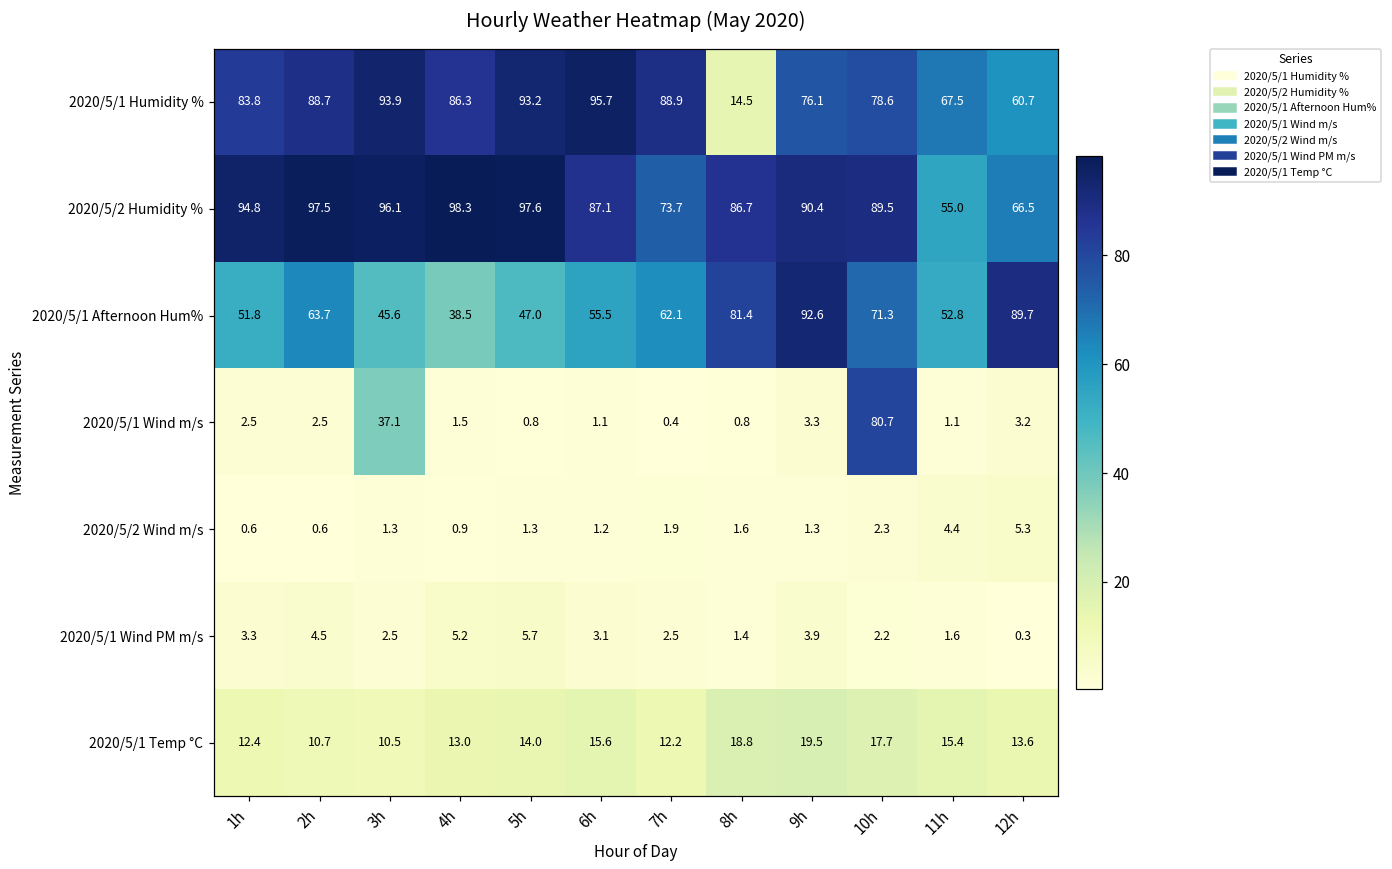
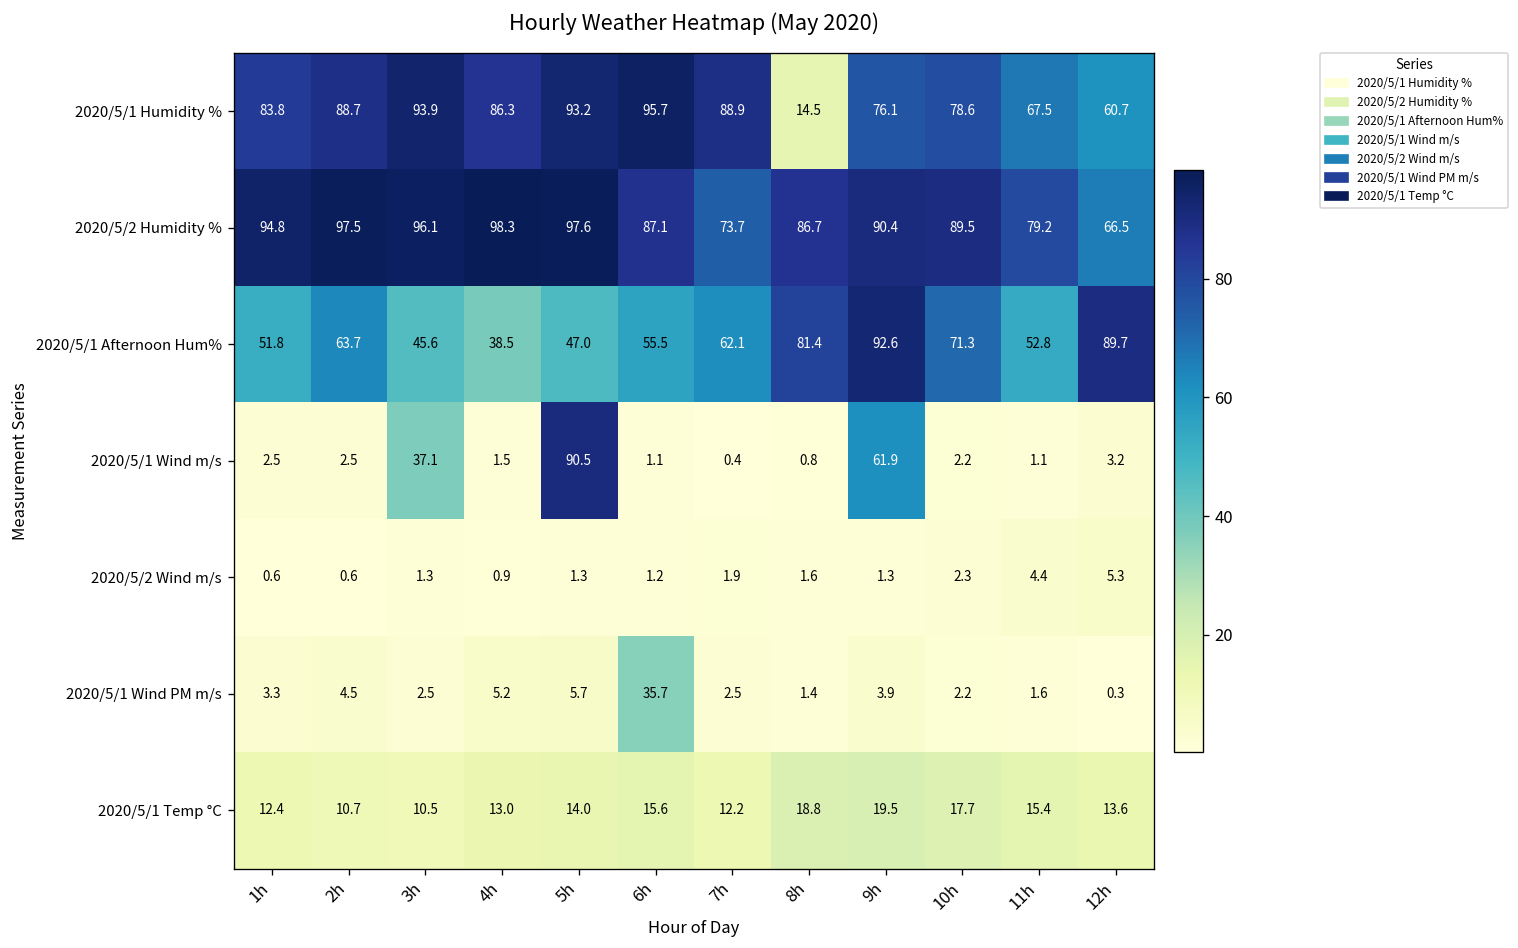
  {
    "2020/5/1 Humidity %": {
      "1h": 83.8,
      "2h": 88.7,
      "3h": 93.9,
      "4h": 86.3,
      "5h": 93.2,
      "6h": 95.7,
      "7h": 88.9,
      "8h": 14.5,
      "9h": 76.1,
      "10h": 78.6,
      "11h": 67.5,
      "12h": 60.7
    },
    "2020/5/2 Humidity %": {
      "1h": 94.8,
      "2h": 97.5,
      "3h": 96.1,
      "4h": 98.3,
      "5h": 97.6,
      "6h": 87.1,
      "7h": 73.7,
      "8h": 86.7,
      "9h": 90.4,
      "10h": 89.5,
-     "11h": 55.0,
+     "11h": 79.2,
      "12h": 66.5
    },
    "2020/5/1 Afternoon Hum%": {
      "1h": 51.8,
      "2h": 63.7,
      "3h": 45.6,
      "4h": 38.5,
      "5h": 47.0,
      "6h": 55.5,
      "7h": 62.1,
      "8h": 81.4,
      "9h": 92.6,
      "10h": 71.3,
      "11h": 52.8,
      "12h": 89.7
    },
    "2020/5/1 Wind m/s": {
      "1h": 2.5,
      "2h": 2.5,
      "3h": 37.1,
      "4h": 1.5,
-     "5h": 0.8,
+     "5h": 90.5,
      "6h": 1.1,
      "7h": 0.4,
      "8h": 0.8,
-     "9h": 3.3,
-     "10h": 80.7,
+     "9h": 61.9,
+     "10h": 2.2,
      "11h": 1.1,
      "12h": 3.2
    },
    "2020/5/2 Wind m/s": {
      "1h": 0.6,
      "2h": 0.6,
      "3h": 1.3,
      "4h": 0.9,
      "5h": 1.3,
      "6h": 1.2,
      "7h": 1.9,
      "8h": 1.6,
      "9h": 1.3,
      "10h": 2.3,
      "11h": 4.4,
      "12h": 5.3
    },
    "2020/5/1 Wind PM m/s": {
      "1h": 3.3,
      "2h": 4.5,
      "3h": 2.5,
      "4h": 5.2,
      "5h": 5.7,
-     "6h": 3.1,
+     "6h": 35.7,
      "7h": 2.5,
      "8h": 1.4,
      "9h": 3.9,
      "10h": 2.2,
      "11h": 1.6,
      "12h": 0.3
    },
    "2020/5/1 Temp °C": {
      "1h": 12.4,
      "2h": 10.7,
      "3h": 10.5,
      "4h": 13.0,
      "5h": 14.0,
      "6h": 15.6,
      "7h": 12.2,
      "8h": 18.8,
      "9h": 19.5,
      "10h": 17.7,
      "11h": 15.4,
      "12h": 13.6
    }
  }
